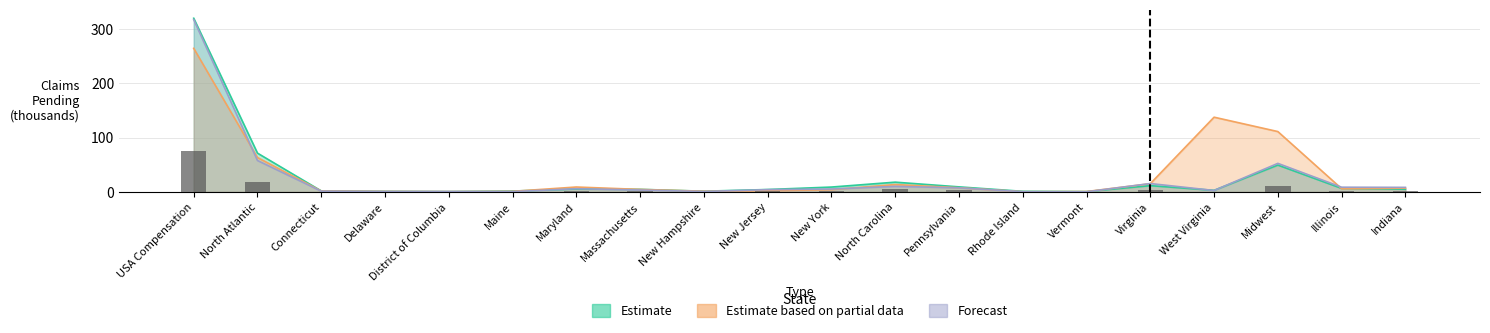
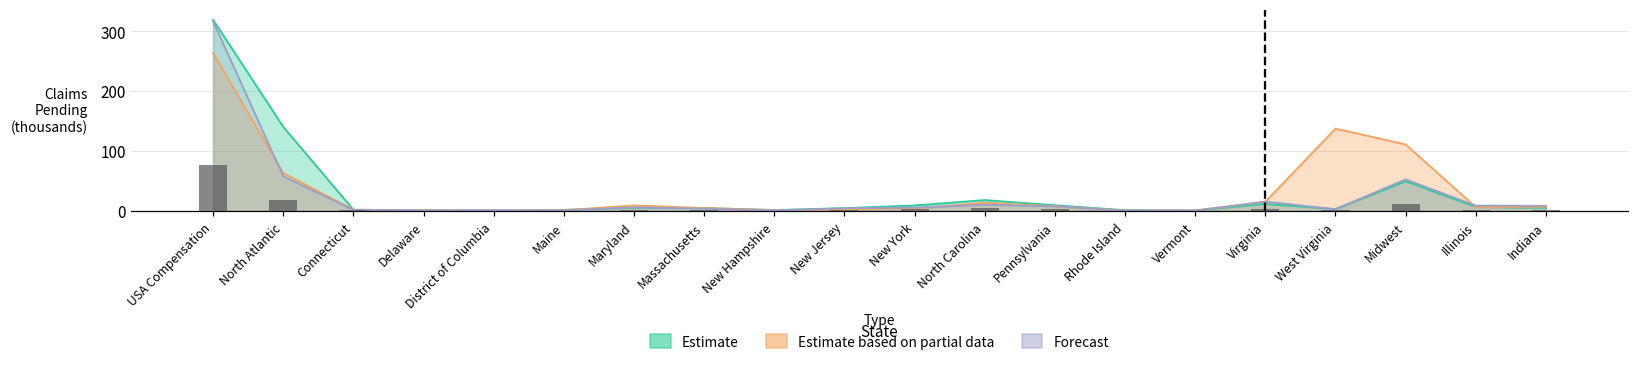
  {
    "Estimate": {
-     "North Atlantic": 70
+     "North Atlantic": 140
    },
    "Estimate based on partial data": {
      "USA Compensation": 260,
      "North Atlantic": 60,
      "West Virginia": 140,
      "Midwest": 110
    },
    "Forecast": {
      "North Atlantic": 60
    }
  }
